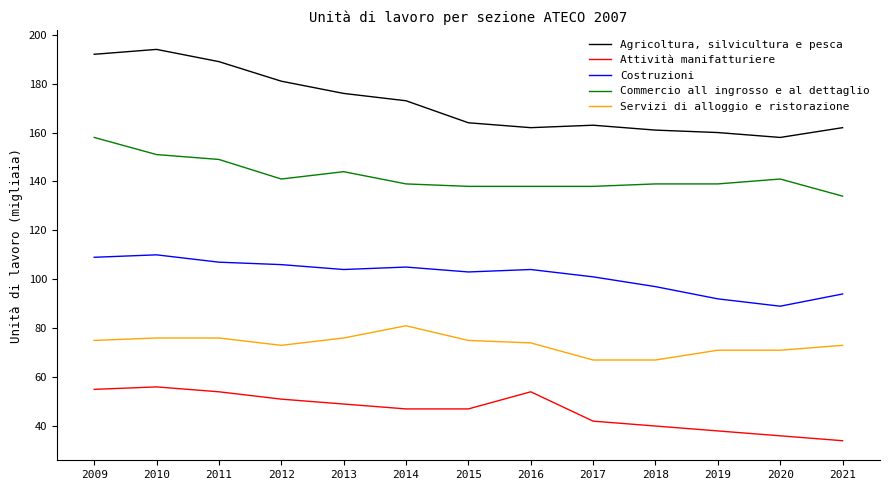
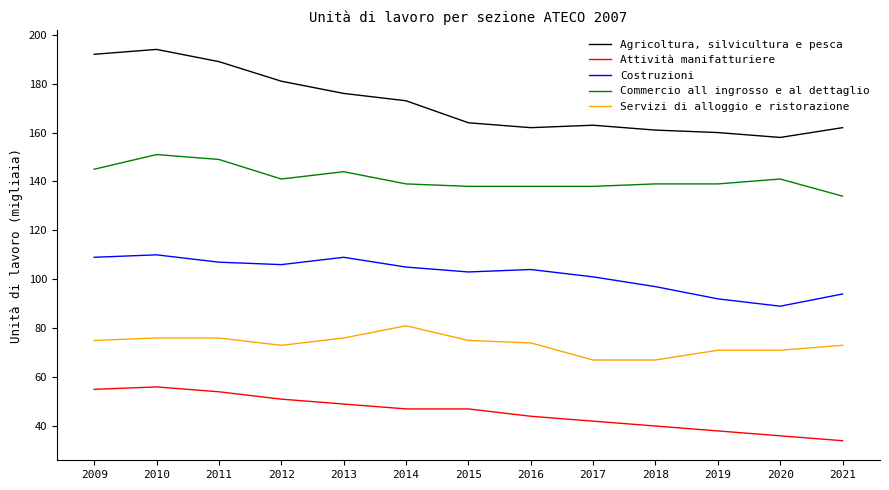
  {
    "Agricoltura, silvicultura e pesca": {
      "2009": 192,
      "2010": 194,
      "2011": 189,
      "2012": 181,
      "2013": 176,
      "2014": 173,
      "2015": 164,
      "2016": 162,
      "2017": 163,
      "2018": 161,
      "2019": 160,
      "2020": 158,
      "2021": 162
    },
    "Attività manifatturiere": {
      "2009": 55,
      "2010": 56,
      "2011": 54,
      "2012": 51,
      "2013": 49,
      "2014": 47,
      "2015": 47,
-     "2016": 54,
+     "2016": 44,
      "2017": 42,
      "2018": 40,
      "2019": 38,
      "2020": 36,
      "2021": 34
    },
    "Costruzioni": {
      "2009": 109,
      "2010": 110,
      "2011": 107,
      "2012": 106,
-     "2013": 104,
+     "2013": 109,
      "2014": 105,
      "2015": 103,
      "2016": 104,
      "2017": 101,
      "2018": 97,
      "2019": 92,
      "2020": 89,
      "2021": 94
    },
    "Commercio all ingrosso e al dettaglio": {
-     "2009": 158,
+     "2009": 145,
      "2010": 151,
      "2011": 149,
      "2012": 141,
      "2013": 144,
      "2014": 139,
      "2015": 138,
      "2016": 138,
      "2017": 138,
      "2018": 139,
      "2019": 139,
      "2020": 141,
      "2021": 134
    },
    "Servizi di alloggio e ristorazione": {
      "2009": 75,
      "2010": 76,
      "2011": 76,
      "2012": 73,
      "2013": 76,
      "2014": 81,
      "2015": 75,
      "2016": 74,
      "2017": 67,
      "2018": 67,
      "2019": 71,
      "2020": 71,
      "2021": 73
    }
  }
